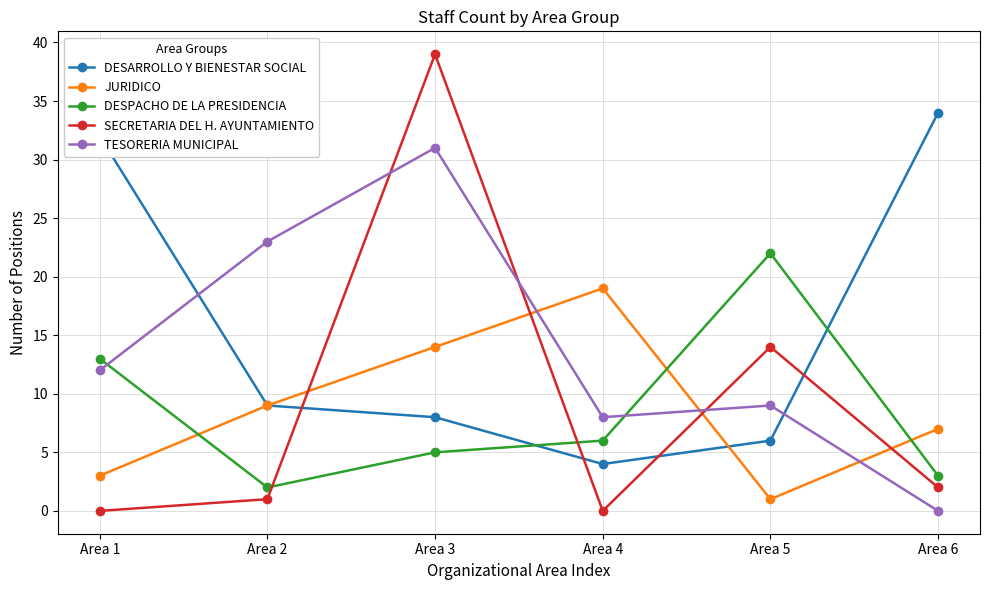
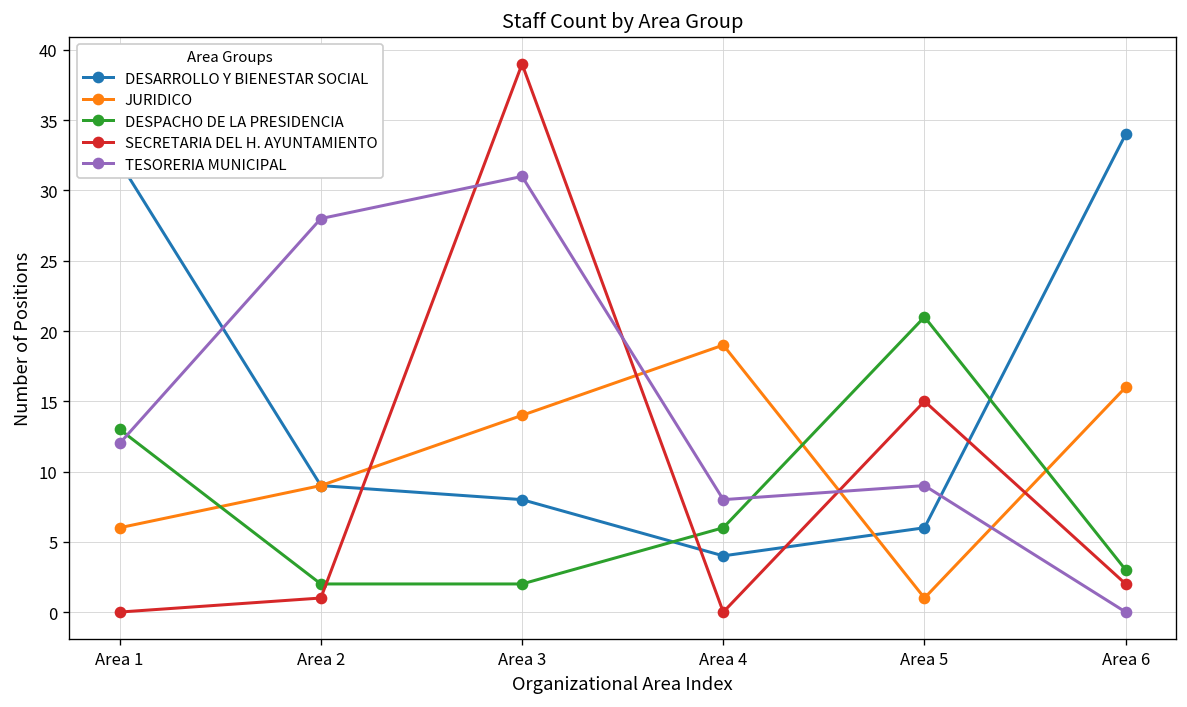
  {
    "DESARROLLO Y BIENESTAR SOCIAL": {
      "Area 3": 8,
      "Area 4": 4,
      "Area 5": 6,
      "Area 6": 34
    },
    "JURIDICO": {
-     "Area 1": 3,
+     "Area 1": 6,
      "Area 3": 14,
      "Area 4": 19,
      "Area 5": 1,
-     "Area 6": 7
+     "Area 6": 16
    },
    "DESPACHO DE LA PRESIDENCIA": {
      "Area 1": 13,
      "Area 2": 2,
-     "Area 3": 5,
+     "Area 3": 2,
      "Area 4": 6,
-     "Area 5": 22,
+     "Area 5": 21,
      "Area 6": 3
    },
    "SECRETARIA DEL H. AYUNTAMIENTO": {
      "Area 1": 0,
      "Area 2": 1,
      "Area 3": 39,
      "Area 4": 0,
-     "Area 5": 14,
+     "Area 5": 15,
      "Area 6": 2
    },
    "TESORERIA MUNICIPAL": {
      "Area 1": 12,
-     "Area 2": 23,
+     "Area 2": 28,
      "Area 3": 31,
      "Area 4": 8,
      "Area 5": 9,
      "Area 6": 0
    }
  }
